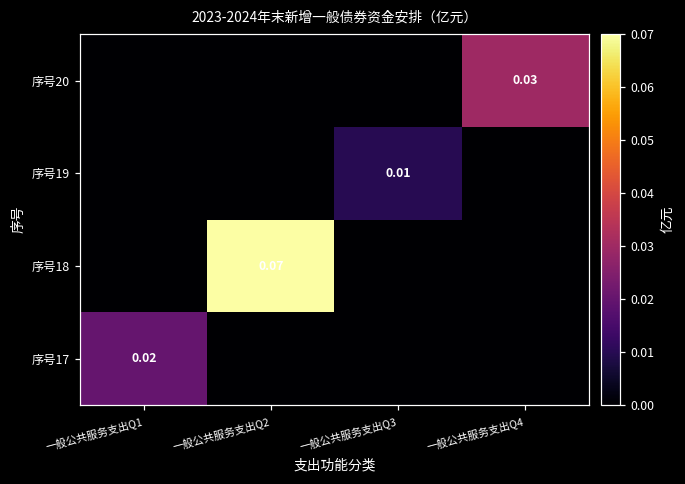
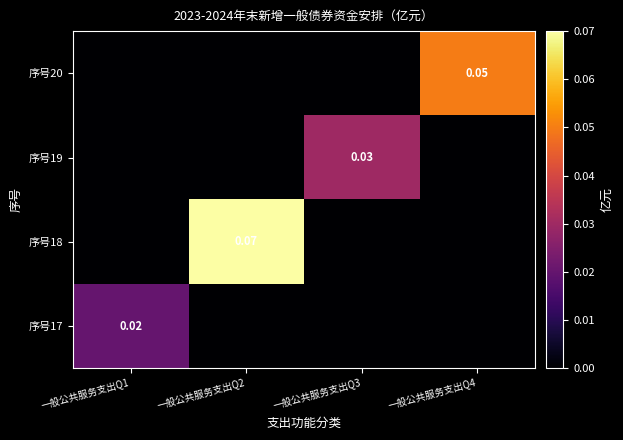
  {
    "序号20": {
-     "一般公共服务支出Q4": 0.03
+     "一般公共服务支出Q4": 0.05
    },
    "序号19": {
-     "一般公共服务支出Q3": 0.01
+     "一般公共服务支出Q3": 0.03
    },
    "序号18": {
      "一般公共服务支出Q2": 0.07
    },
    "序号17": {
      "一般公共服务支出Q1": 0.02
    }
  }
